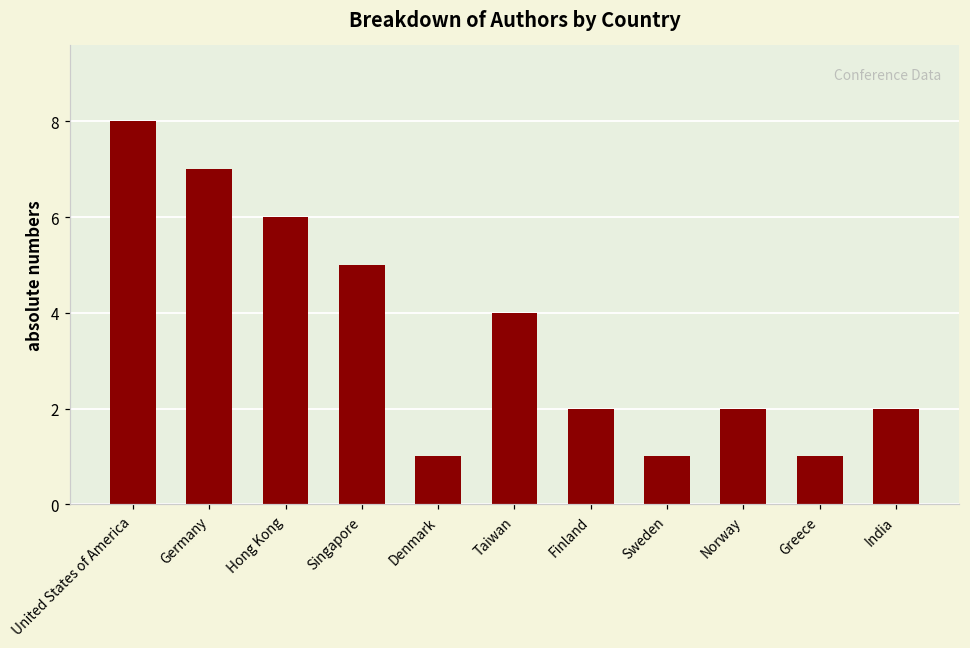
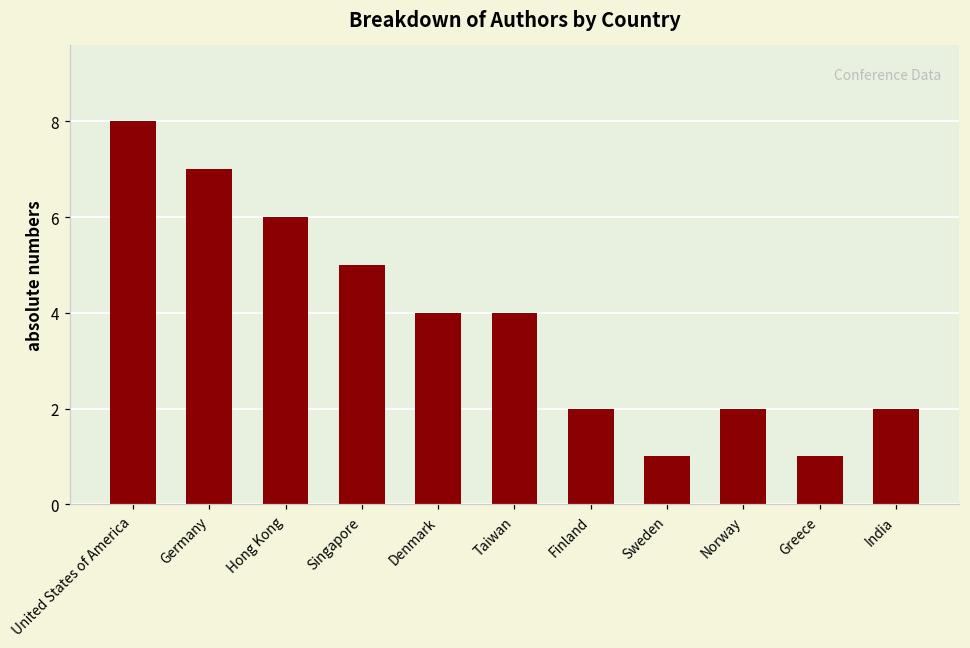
  {
    "United States of America": 8,
    "Germany": 7,
    "Hong Kong": 6,
    "Singapore": 5,
-   "Denmark": 1,
+   "Denmark": 4,
    "Taiwan": 4,
    "Finland": 2,
    "Sweden": 1,
    "Norway": 2,
    "Greece": 1,
    "India": 2
  }
